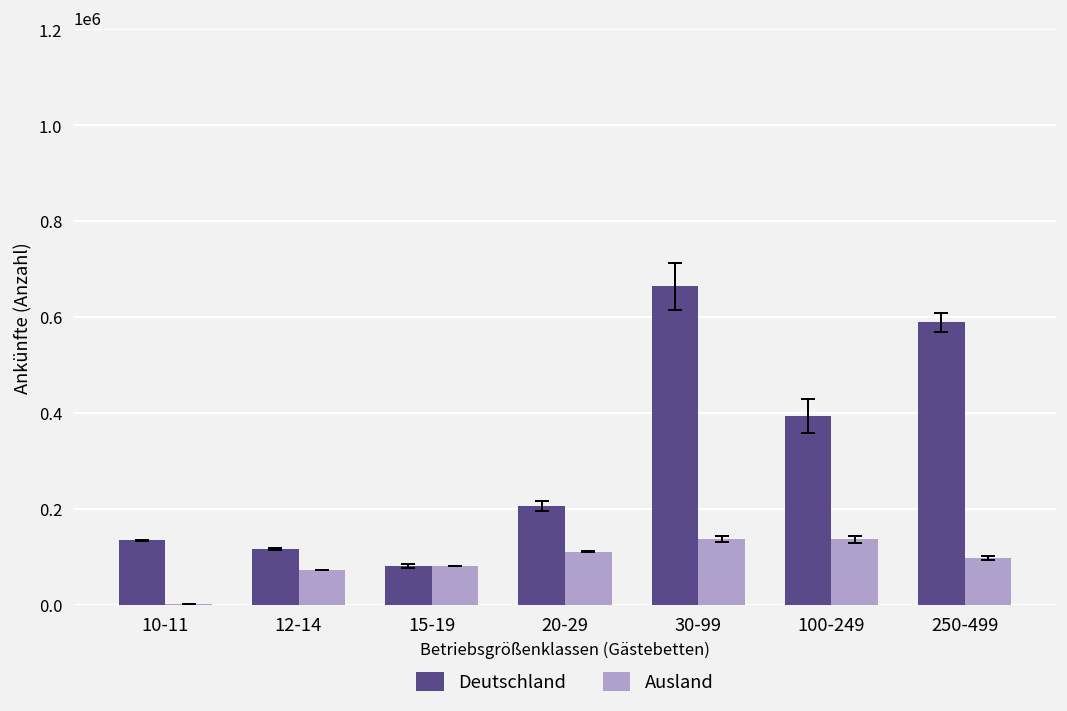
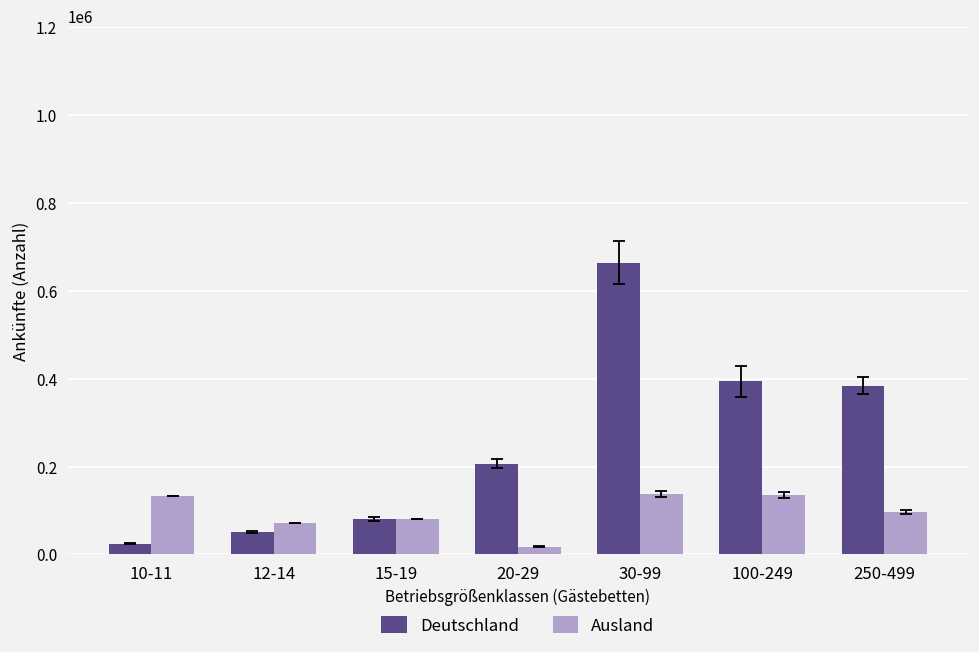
  {
    "Deutschland": {
-     "10-11": 130000,
-     "12-14": 120000,
+     "10-11": 20000,
+     "12-14": 50000,
      "15-19": 80000,
      "20-29": 210000,
      "30-99": 660000,
      "100-249": 390000,
-     "250-499": 590000
+     "250-499": 380000
    },
    "Ausland": {
-     "10-11": 0,
+     "10-11": 130000,
      "12-14": 70000,
      "15-19": 80000,
-     "20-29": 110000,
+     "20-29": 20000,
      "30-99": 140000,
      "100-249": 140000,
      "250-499": 100000
    }
  }
